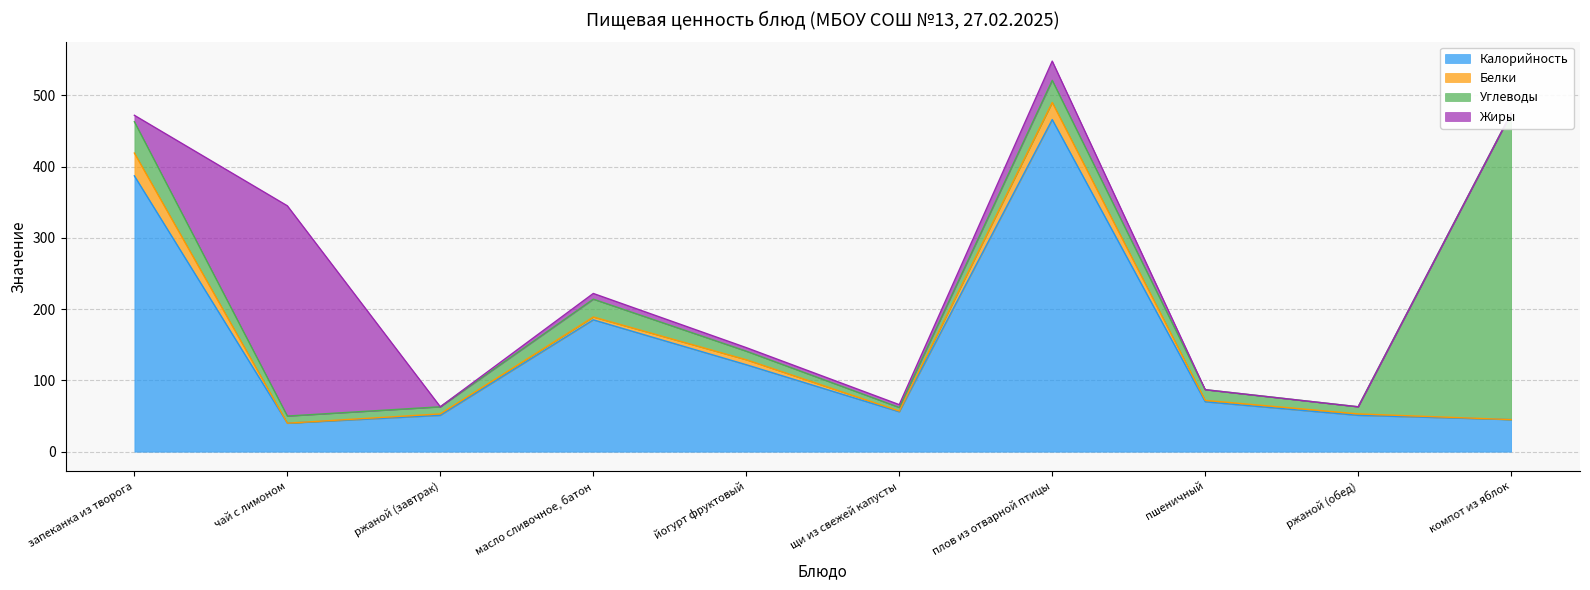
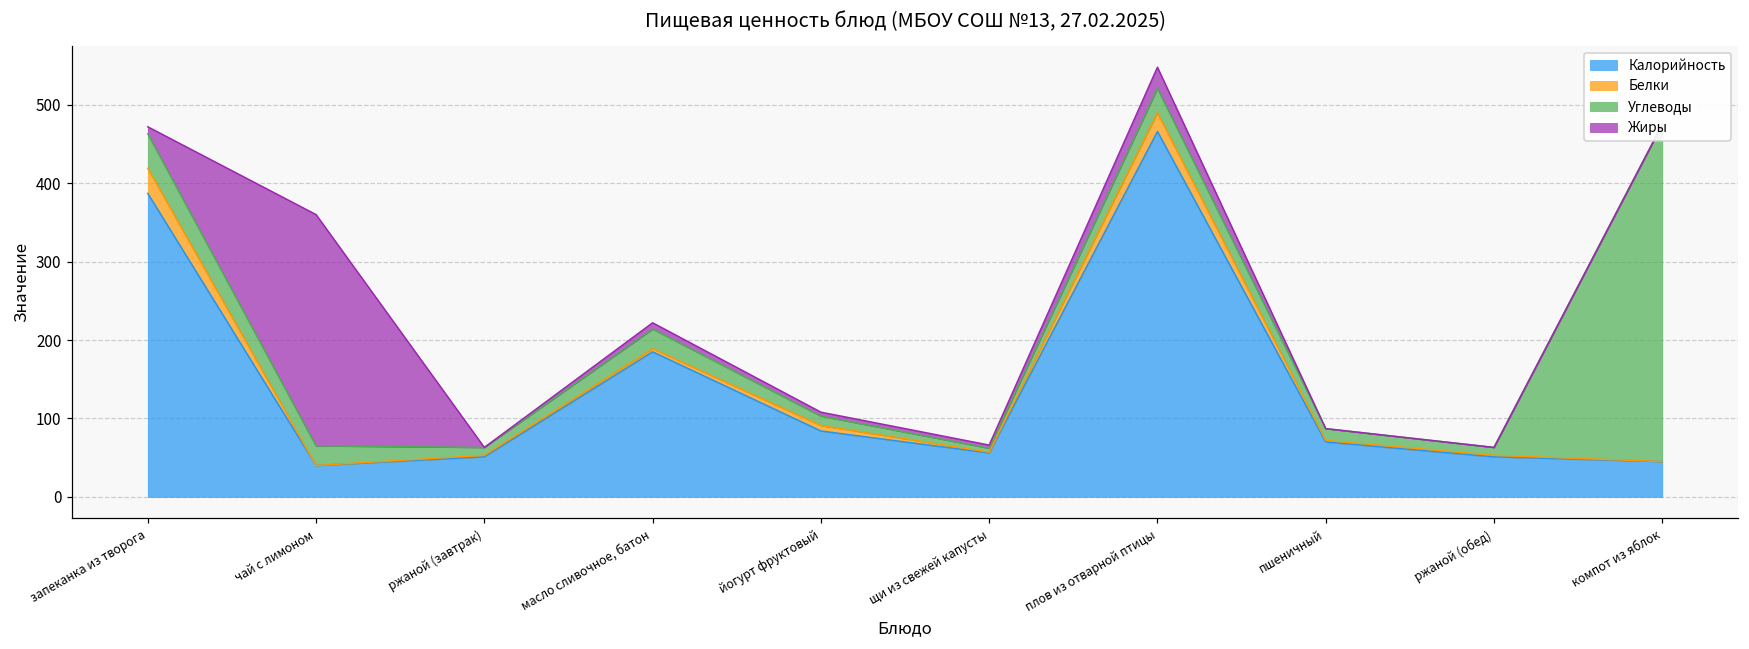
  {
    "Калорийность": {
      "запеканка из творога": 390,
      "масло сливочное, батон": 190,
-     "йогурт фруктовый": 120,
+     "йогурт фруктовый": 80,
      "плов из отварной птицы": 470
    },
    "Белки": {
      "запеканка из творога": 30,
      "масло сливочное, батон": 0,
      "йогурт фруктовый": 10,
      "плов из отварной птицы": 20
    },
    "Углеводы": {
      "запеканка из творога": 40,
-     "чай с лимоном": 10,
+     "чай с лимоном": 30,
      "масло сливочное, батон": 30,
      "йогурт фруктовый": 10,
      "щи из свежей капусты": 10,
      "плов из отварной птицы": 30
    },
    "Жиры": {
      "запеканка из творога": 10,
      "чай с лимоном": 300,
      "масло сливочное, батон": 10,
      "йогурт фруктовый": 10,
      "щи из свежей капусты": 0,
      "плов из отварной птицы": 30
    }
  }
